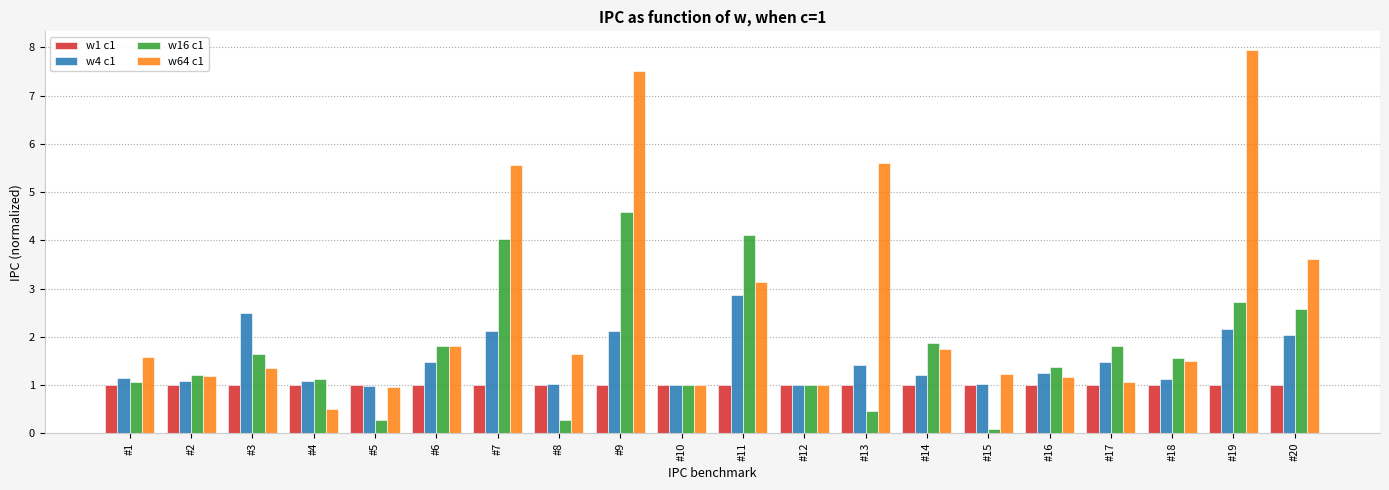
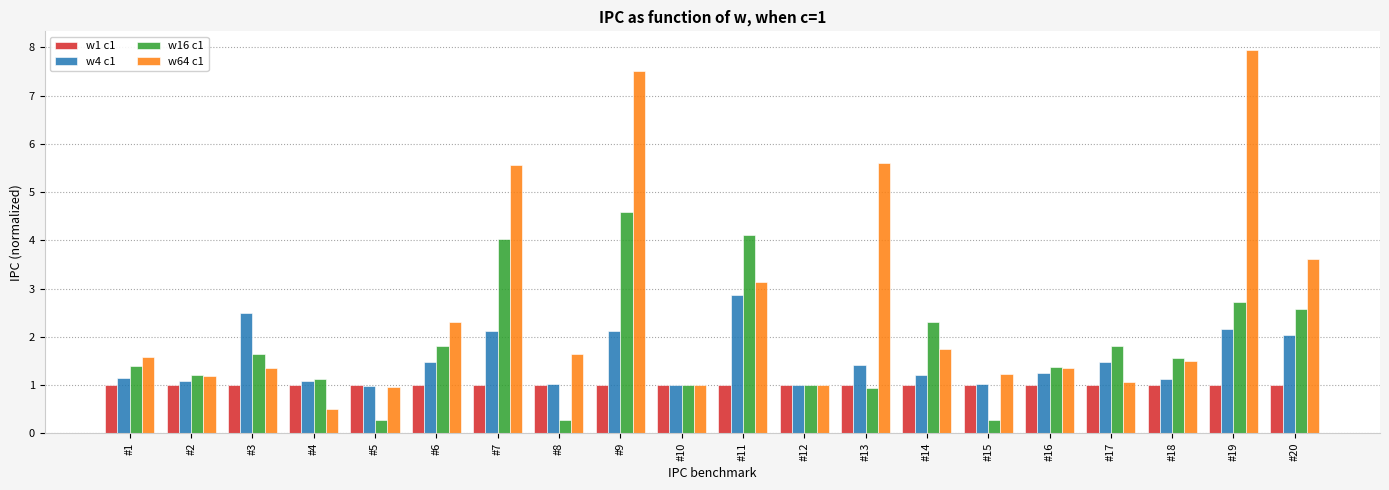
  {
    "w1 c1": {
      "#1": 1.0,
      "#2": 1.0,
      "#3": 1.0,
      "#4": 1.0,
      "#5": 1.0,
      "#6": 1.0,
      "#7": 1.0,
      "#8": 1.0,
      "#9": 1.0,
      "#10": 1.0,
      "#11": 1.0,
      "#12": 1.0,
      "#13": 1.0,
      "#14": 1.0,
      "#15": 1.0,
      "#16": 1.0,
      "#17": 1.0,
      "#18": 1.0,
      "#19": 1.0,
      "#20": 1.0
    },
    "w4 c1": {
      "#1": 1.1,
      "#2": 1.1,
      "#3": 2.5,
      "#4": 1.1,
      "#5": 1.0,
      "#6": 1.5,
      "#7": 2.1,
      "#8": 1.0,
      "#9": 2.1,
      "#10": 1.0,
      "#11": 2.9,
      "#12": 1.0,
      "#13": 1.4,
      "#14": 1.2,
      "#15": 1.0,
      "#16": 1.2,
      "#17": 1.5,
      "#18": 1.1,
      "#19": 2.2,
      "#20": 2.0
    },
    "w16 c1": {
-     "#1": 1.1,
+     "#1": 1.4,
      "#2": 1.2,
      "#3": 1.6,
      "#4": 1.1,
      "#5": 0.3,
      "#6": 1.8,
      "#7": 4.0,
      "#8": 0.3,
      "#9": 4.6,
      "#10": 1.0,
      "#11": 4.1,
      "#12": 1.0,
-     "#13": 0.5,
-     "#14": 1.9,
-     "#15": 0.1,
+     "#13": 0.9,
+     "#14": 2.3,
+     "#15": 0.3,
      "#16": 1.4,
      "#17": 1.8,
      "#18": 1.6,
      "#19": 2.7,
      "#20": 2.6
    },
    "w64 c1": {
      "#1": 1.6,
      "#2": 1.2,
      "#3": 1.4,
      "#4": 0.5,
      "#5": 1.0,
-     "#6": 1.8,
+     "#6": 2.3,
      "#7": 5.6,
      "#8": 1.6,
      "#9": 7.5,
      "#10": 1.0,
      "#11": 3.1,
      "#12": 1.0,
      "#13": 5.6,
      "#14": 1.7,
      "#15": 1.2,
-     "#16": 1.2,
+     "#16": 1.4,
      "#17": 1.1,
      "#18": 1.5,
      "#19": 7.9,
      "#20": 3.6
    }
  }
